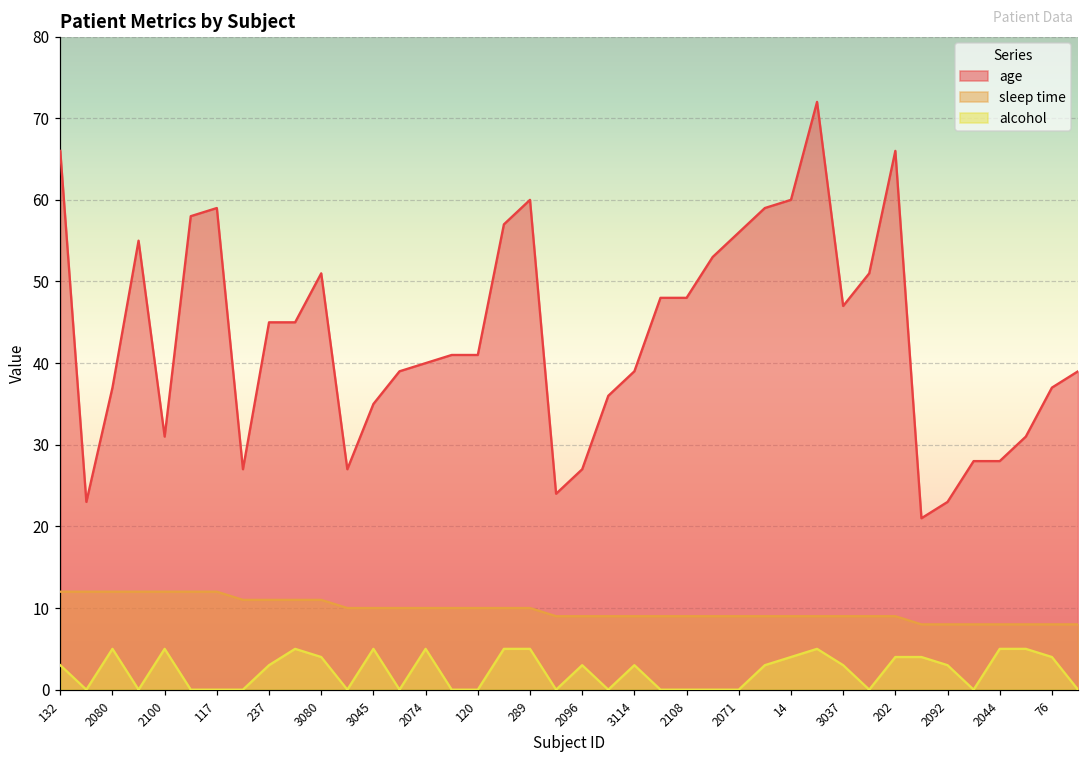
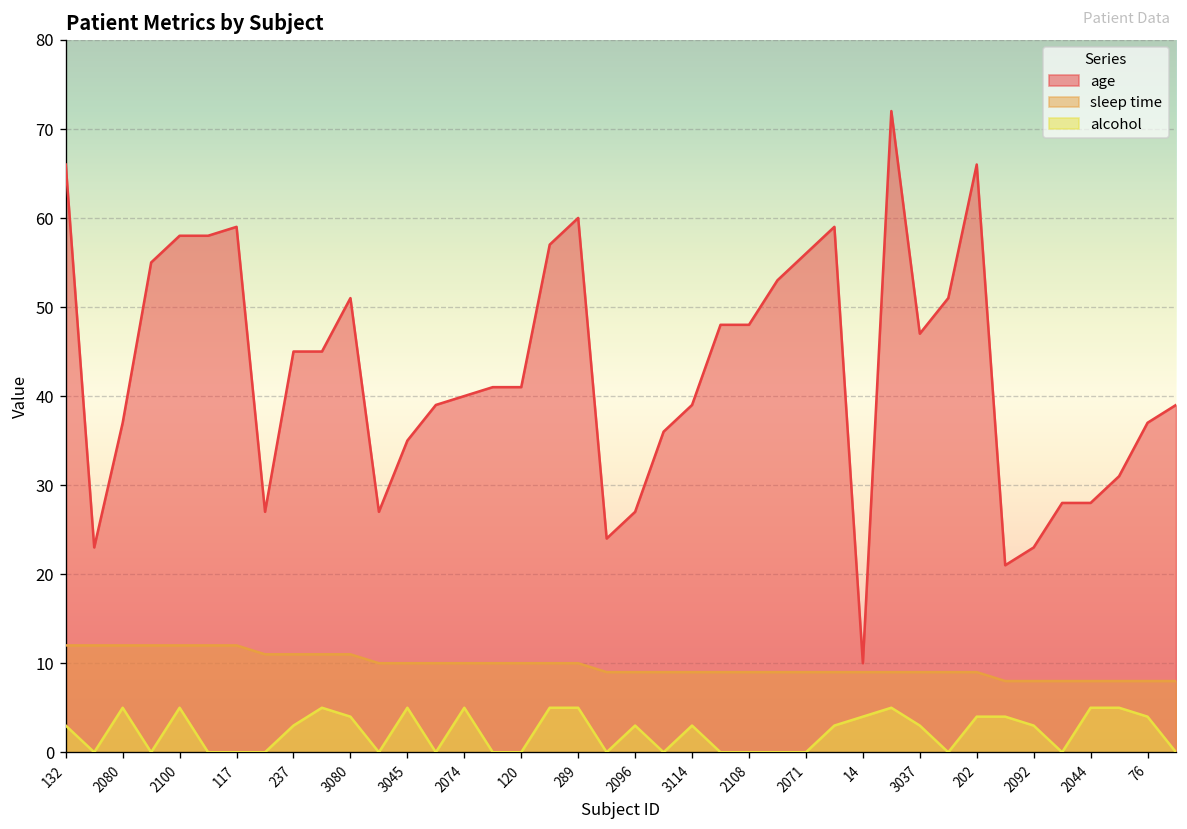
  {
    "age": {
      "132": 66,
      "2080": 37,
-     "2100": 31,
+     "2100": 58,
      "117": 59,
      "237": 45,
      "3080": 51,
      "3045": 35,
      "2074": 40,
      "120": 41,
      "289": 60,
      "2096": 27,
      "3114": 39,
      "2108": 48,
      "2071": 56,
-     "14": 60,
+     "14": 10,
      "3037": 47,
      "202": 66,
      "2092": 23,
      "2044": 28,
      "76": 37
    }
  }
